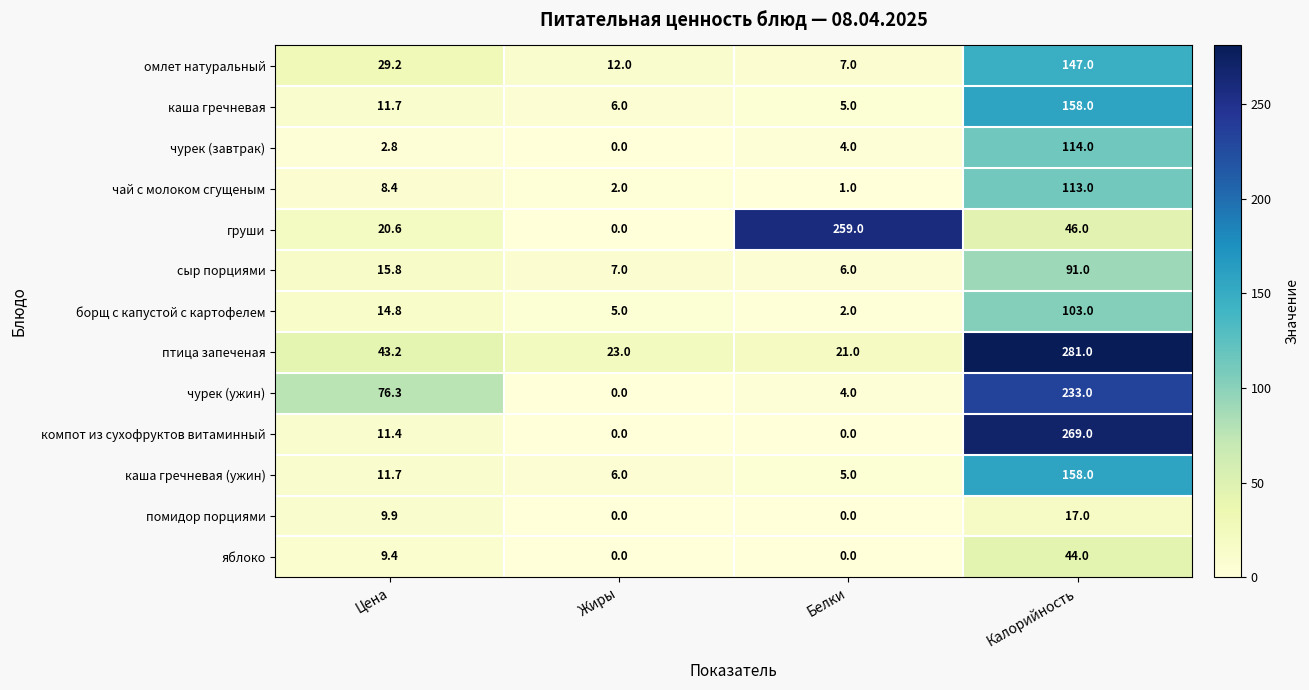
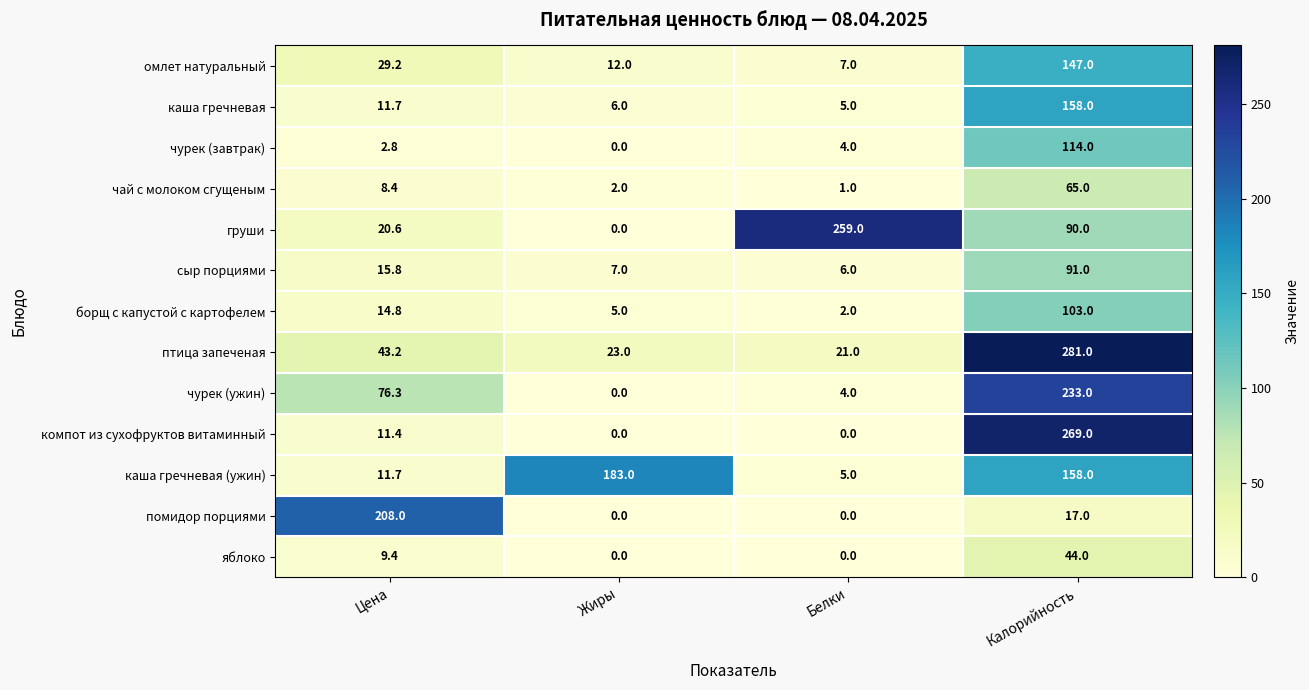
  {
    "омлет натуральный": {
      "Цена": 29.2,
      "Жиры": 12.0,
      "Белки": 7.0,
      "Калорийность": 147.0
    },
    "каша гречневая": {
      "Цена": 11.7,
      "Жиры": 6.0,
      "Белки": 5.0,
      "Калорийность": 158.0
    },
    "чурек (завтрак)": {
      "Цена": 2.8,
      "Жиры": 0.0,
      "Белки": 4.0,
      "Калорийность": 114.0
    },
    "чай с молоком сгущеным": {
      "Цена": 8.4,
      "Жиры": 2.0,
      "Белки": 1.0,
-     "Калорийность": 113.0
+     "Калорийность": 65.0
    },
    "груши": {
      "Цена": 20.6,
      "Жиры": 0.0,
      "Белки": 259.0,
-     "Калорийность": 46.0
+     "Калорийность": 90.0
    },
    "сыр порциями": {
      "Цена": 15.8,
      "Жиры": 7.0,
      "Белки": 6.0,
      "Калорийность": 91.0
    },
    "борщ с капустой с картофелем": {
      "Цена": 14.8,
      "Жиры": 5.0,
      "Белки": 2.0,
      "Калорийность": 103.0
    },
    "птица запеченая": {
      "Цена": 43.2,
      "Жиры": 23.0,
      "Белки": 21.0,
      "Калорийность": 281.0
    },
    "чурек (ужин)": {
      "Цена": 76.3,
      "Жиры": 0.0,
      "Белки": 4.0,
      "Калорийность": 233.0
    },
    "компот из сухофруктов витаминный": {
      "Цена": 11.4,
      "Жиры": 0.0,
      "Белки": 0.0,
      "Калорийность": 269.0
    },
    "каша гречневая (ужин)": {
      "Цена": 11.7,
-     "Жиры": 6.0,
+     "Жиры": 183.0,
      "Белки": 5.0,
      "Калорийность": 158.0
    },
    "помидор порциями": {
-     "Цена": 9.9,
+     "Цена": 208.0,
      "Жиры": 0.0,
      "Белки": 0.0,
      "Калорийность": 17.0
    },
    "яблоко": {
      "Цена": 9.4,
      "Жиры": 0.0,
      "Белки": 0.0,
      "Калорийность": 44.0
    }
  }
